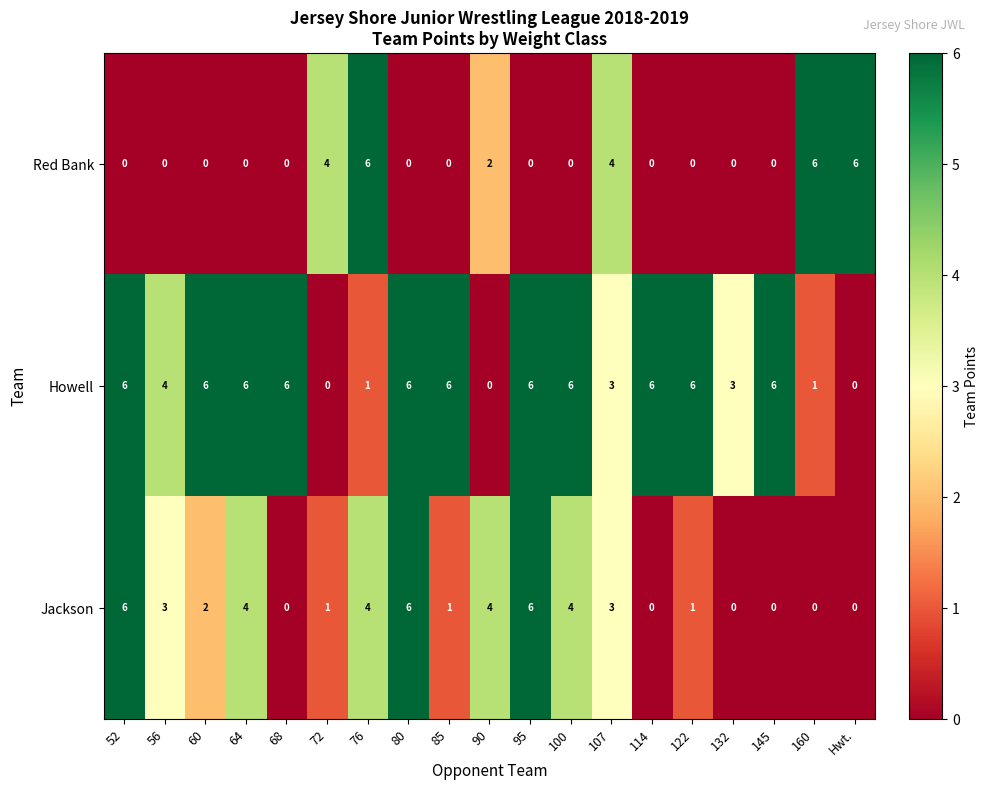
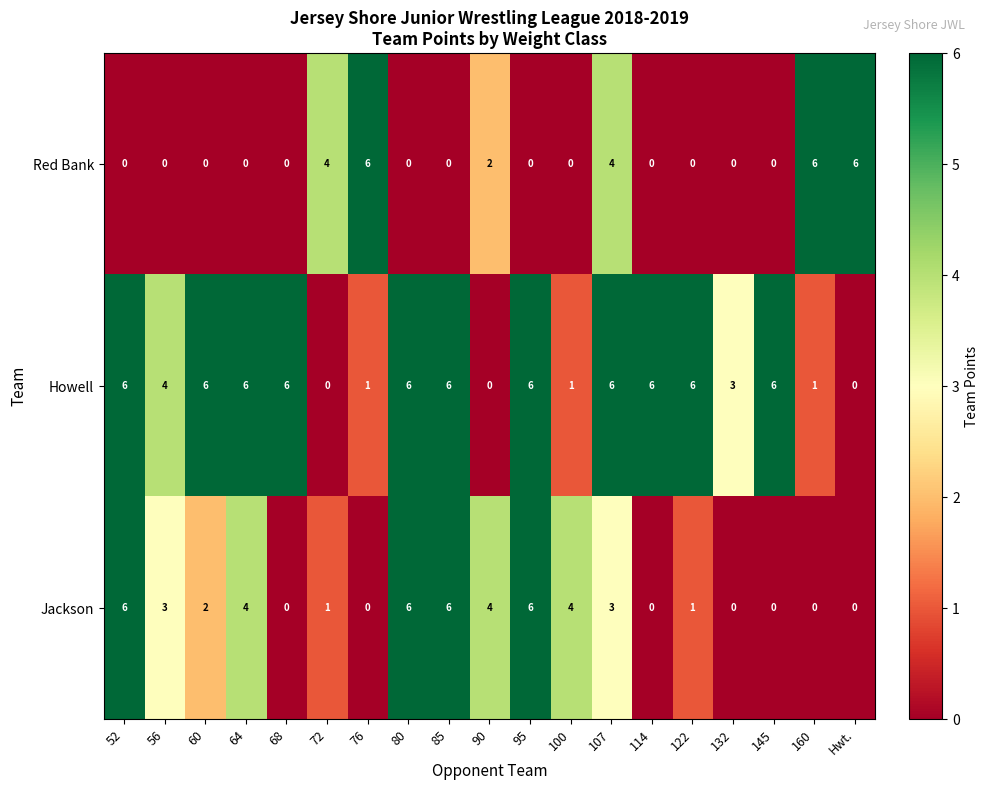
  {
    "Red Bank": {
      "52": 0,
      "56": 0,
      "60": 0,
      "64": 0,
      "68": 0,
      "72": 4,
      "76": 6,
      "80": 0,
      "85": 0,
      "90": 2,
      "95": 0,
      "100": 0,
      "107": 4,
      "114": 0,
      "122": 0,
      "132": 0,
      "145": 0,
      "160": 6,
      "Hwt.": 6
    },
    "Howell": {
      "52": 6,
      "56": 4,
      "60": 6,
      "64": 6,
      "68": 6,
      "72": 0,
      "76": 1,
      "80": 6,
      "85": 6,
      "90": 0,
      "95": 6,
-     "100": 6,
-     "107": 3,
+     "100": 1,
+     "107": 6,
      "114": 6,
      "122": 6,
      "132": 3,
      "145": 6,
      "160": 1,
      "Hwt.": 0
    },
    "Jackson": {
      "52": 6,
      "56": 3,
      "60": 2,
      "64": 4,
      "68": 0,
      "72": 1,
-     "76": 4,
+     "76": 0,
      "80": 6,
-     "85": 1,
+     "85": 6,
      "90": 4,
      "95": 6,
      "100": 4,
      "107": 3,
      "114": 0,
      "122": 1,
      "132": 0,
      "145": 0,
      "160": 0,
      "Hwt.": 0
    }
  }
